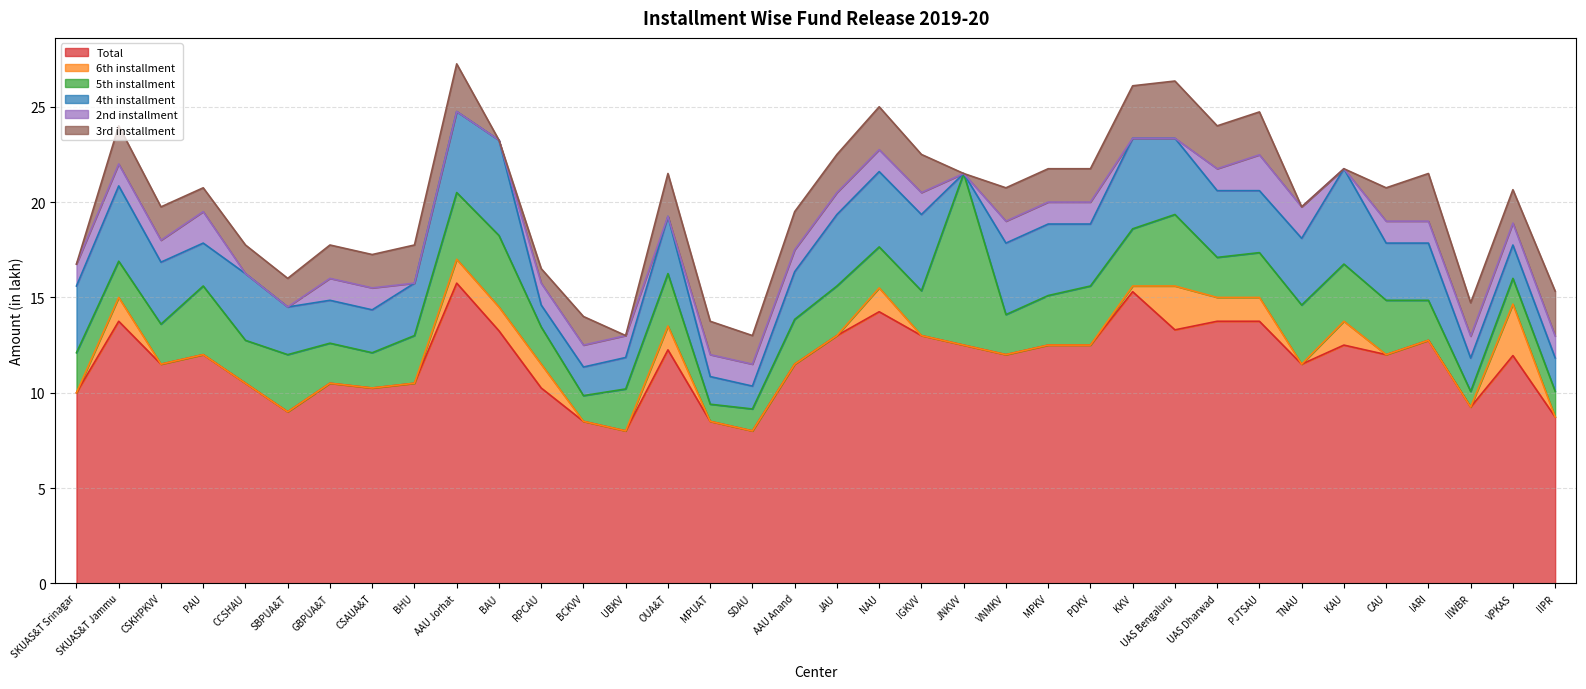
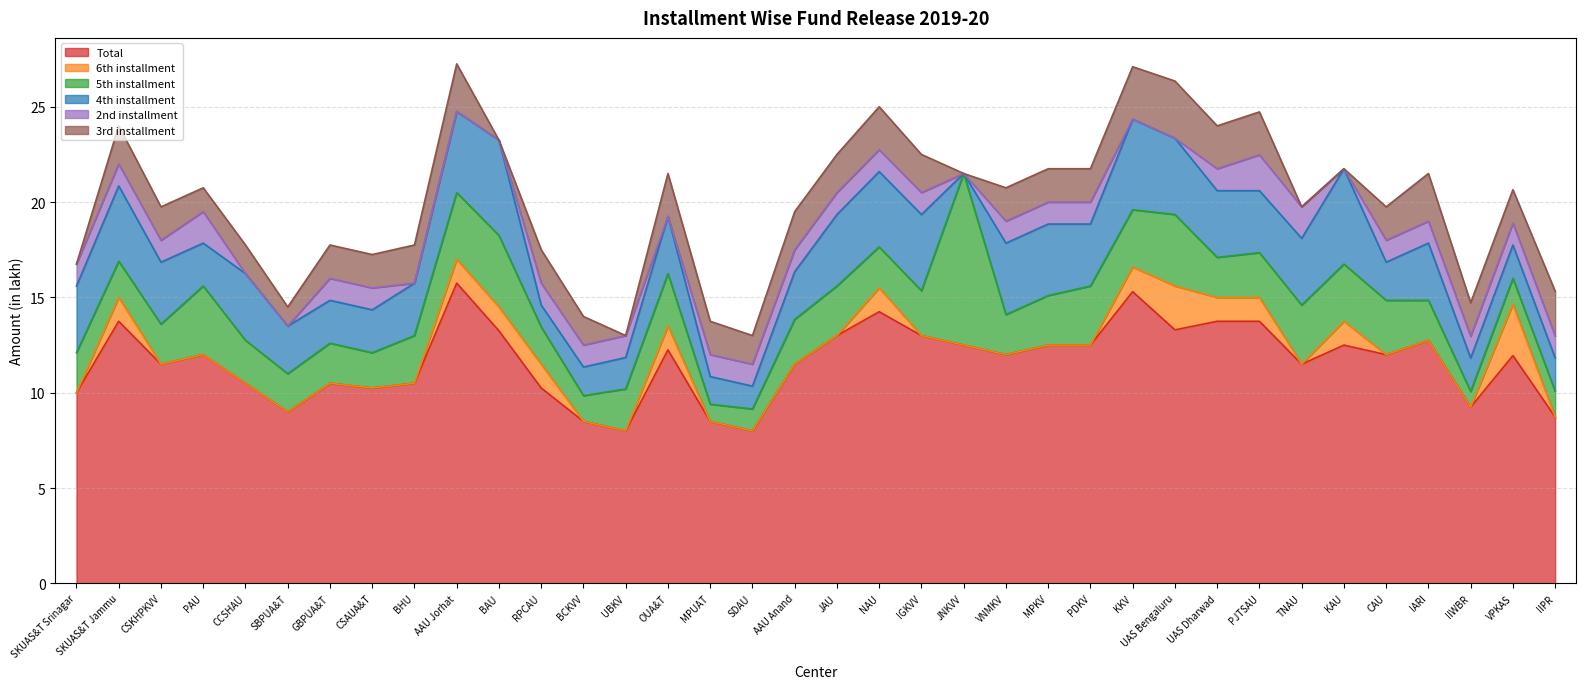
  {
    "Total": {
      "SKUAS&T Jammu": 13.8,
      "AAU Jorhat": 15.8,
      "BAU": 13.3,
      "RPCAU": 10.3,
      "OUA&T": 12.3,
      "NAU": 14.3,
      "KKV": 15.3,
      "UAS Bengaluru": 13.3,
      "UAS Dharwad": 13.8,
      "PJTSAU": 13.8,
      "KAU": 12.5,
      "VPKAS": 12.0
    },
    "6th installment": {
      "SKUAS&T Jammu": 1.3,
      "AAU Jorhat": 1.3,
      "BAU": 1.3,
      "RPCAU": 1.3,
      "OUA&T": 1.3,
      "NAU": 1.3,
-     "KKV": 0.3,
+     "KKV": 1.3,
      "UAS Bengaluru": 2.3,
      "UAS Dharwad": 1.3,
      "PJTSAU": 1.3,
      "KAU": 1.3,
      "VPKAS": 2.7
    },
    "5th installment": {
      "SKUAS&T Srinagar": 2,
      "SKUAS&T Jammu": 2,
      "CSKHPKVV": 2,
      "PAU": 3.6,
      "CCSHAU": 2.3,
-     "SBPUA&T": 3,
+     "SBPUA&T": 2,
      "GBPUA&T": 2,
      "CSAUA&T": 1.8,
      "BHU": 2.5,
      "AAU Jorhat": 3.5,
      "BAU": 3.8,
      "RPCAU": 2,
      "BCKVV": 1.3,
      "UBKV": 2.2,
      "OUA&T": 2.8,
      "MPUAT": 1,
      "SDAU": 1.2,
      "AAU Anand": 2.3,
      "JAU": 2.6,
      "NAU": 2.1,
      "IGKVV": 2.3,
      "VNMKV": 2,
      "MPKV": 2.6,
      "PDKV": 3,
      "KKV": 3,
      "UAS Bengaluru": 3.8,
      "UAS Dharwad": 2,
      "PJTSAU": 2.4,
      "TNAU": 3,
      "KAU": 3,
      "CAU": 2.8,
      "IARI": 2,
      "IIWBR": 0.8,
      "VPKAS": 1.3,
      "IIPR": 1.3
    },
    "4th installment": {
      "SKUAS&T Srinagar": 3.5,
      "SKUAS&T Jammu": 4,
      "CSKHPKVV": 3.3,
      "PAU": 2.3,
      "GBPUA&T": 2.3,
      "CSAUA&T": 2.3,
      "RPCAU": 1.2,
      "BCKVV": 1.5,
      "UBKV": 1.7,
      "MPUAT": 1.4,
      "SDAU": 1.2,
      "AAU Anand": 2.5,
      "JAU": 3.8,
      "NAU": 4,
      "IGKVV": 4,
      "VNMKV": 3.8,
      "MPKV": 3.8,
      "PDKV": 3.3,
      "UAS Dharwad": 3.5,
      "PJTSAU": 3.3,
      "TNAU": 3.5,
-     "CAU": 3,
+     "CAU": 2,
      "IARI": 3,
      "IIWBR": 1.8,
      "VPKAS": 1.8,
      "IIPR": 1.8
    },
    "2nd installment": {
      "SKUAS&T Jammu": 1.1,
      "CSKHPKVV": 1.1,
      "PAU": 1.6,
      "GBPUA&T": 1.2,
      "CSAUA&T": 1.2,
      "RPCAU": 1.2,
      "BCKVV": 1.2,
      "MPUAT": 1.2,
      "SDAU": 1.2,
      "AAU Anand": 1.1,
      "JAU": 1.1,
      "NAU": 1.1,
      "IGKVV": 1.1,
      "VNMKV": 1.1,
      "MPKV": 1.1,
      "PDKV": 1.1,
      "UAS Dharwad": 1.1,
      "PJTSAU": 1.9,
      "CAU": 1.1,
      "IARI": 1.1,
      "IIWBR": 1.2,
      "VPKAS": 1.1,
      "IIPR": 1.2
    },
    "3rd installment": {
      "CSKHPKVV": 1.8,
      "PAU": 1.3,
      "CCSHAU": 1.5,
-     "SBPUA&T": 1.5,
+     "SBPUA&T": 1.0,
      "GBPUA&T": 1.8,
      "CSAUA&T": 1.8,
      "BHU": 2.0,
      "AAU Jorhat": 2.5,
-     "RPCAU": 0.8,
+     "RPCAU": 1.8,
      "BCKVV": 1.5,
      "OUA&T": 2.3,
      "MPUAT": 1.8,
      "SDAU": 1.5,
      "AAU Anand": 2.0,
      "JAU": 2.0,
      "NAU": 2.3,
      "IGKVV": 2.0,
      "VNMKV": 1.8,
      "MPKV": 1.8,
      "PDKV": 1.8,
      "KKV": 2.8,
      "UAS Bengaluru": 3.0,
      "UAS Dharwad": 2.3,
      "PJTSAU": 2.3,
      "CAU": 1.8,
      "IARI": 2.5,
      "IIWBR": 1.8,
      "VPKAS": 1.8,
      "IIPR": 2.3
    }
  }
